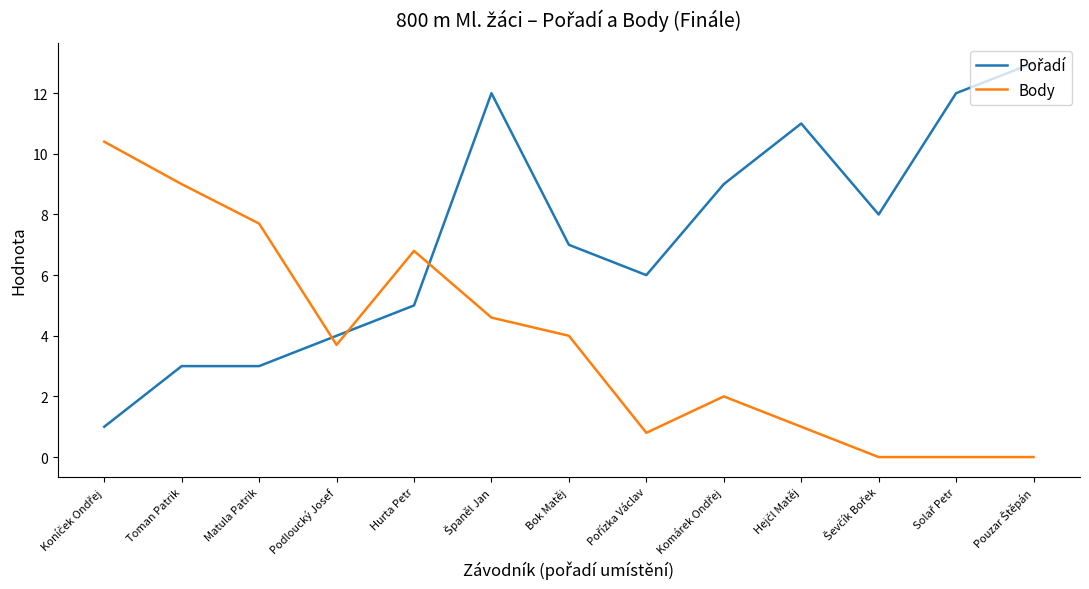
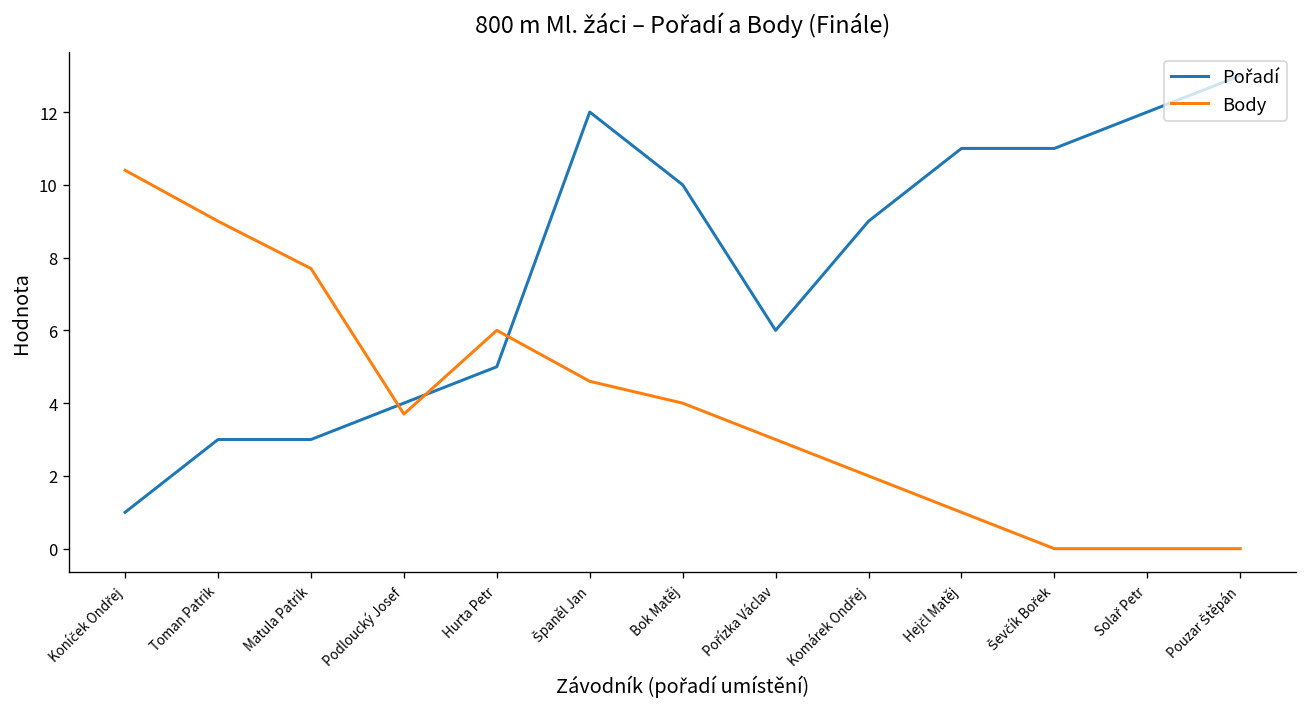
  {
    "Pořadí": {
      "Koníček Ondřej": 1,
      "Toman Patrik": 3,
      "Matula Patrik": 3,
      "Podloucký Josef": 4,
      "Hurta Petr": 5,
      "Španěl Jan": 12,
-     "Bok Matěj": 7,
+     "Bok Matěj": 10,
      "Pořízka Václav": 6,
      "Komárek Ondřej": 9,
      "Hejčl Matěj": 11,
-     "Ševčík Bořek": 8,
+     "Ševčík Bořek": 11,
      "Solař Petr": 12
    },
    "Body": {
      "Koníček Ondřej": 10.4,
      "Toman Patrik": 9.0,
      "Matula Patrik": 7.7,
      "Podloucký Josef": 3.7,
-     "Hurta Petr": 6.8,
+     "Hurta Petr": 6.0,
      "Španěl Jan": 4.6,
      "Bok Matěj": 4.0,
-     "Pořízka Václav": 0.8,
+     "Pořízka Václav": 3.0,
      "Komárek Ondřej": 2.0,
      "Hejčl Matěj": 1.0,
      "Ševčík Bořek": 0.0,
      "Solař Petr": 0.0,
      "Pouzar Štěpán": 0.0
    }
  }
